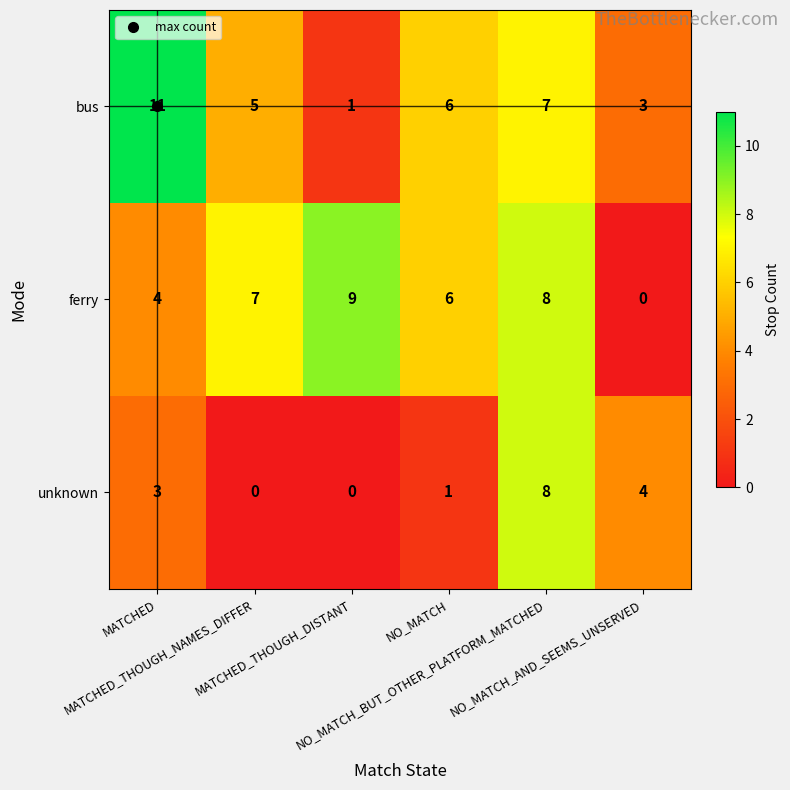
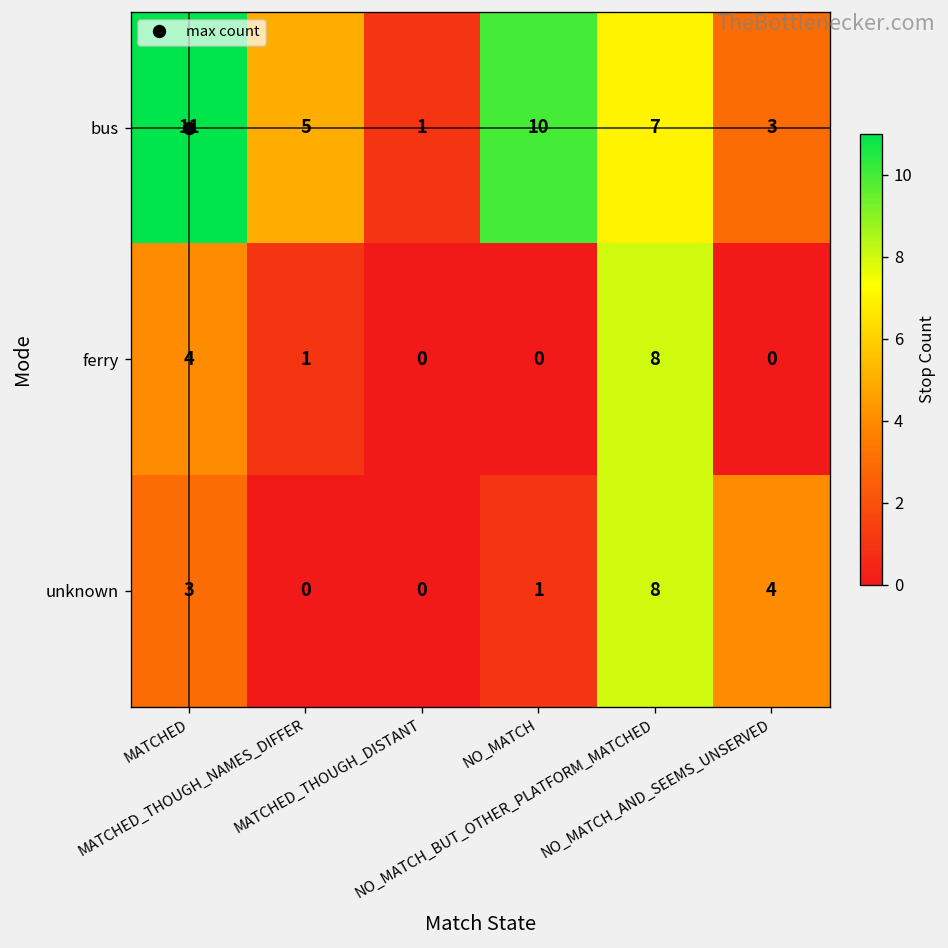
  {
    "bus": {
      "MATCHED_THOUGH_NAMES_DIFFER": 5,
      "MATCHED_THOUGH_DISTANT": 1,
-     "NO_MATCH": 6,
+     "NO_MATCH": 10,
      "NO_MATCH_BUT_OTHER_PLATFORM_MATCHED": 7,
      "NO_MATCH_AND_SEEMS_UNSERVED": 3
    },
    "ferry": {
      "MATCHED": 4,
-     "MATCHED_THOUGH_NAMES_DIFFER": 7,
-     "MATCHED_THOUGH_DISTANT": 9,
-     "NO_MATCH": 6,
+     "MATCHED_THOUGH_NAMES_DIFFER": 1,
+     "MATCHED_THOUGH_DISTANT": 0,
+     "NO_MATCH": 0,
      "NO_MATCH_BUT_OTHER_PLATFORM_MATCHED": 8,
      "NO_MATCH_AND_SEEMS_UNSERVED": 0
    },
    "unknown": {
      "MATCHED": 3,
      "MATCHED_THOUGH_NAMES_DIFFER": 0,
      "MATCHED_THOUGH_DISTANT": 0,
      "NO_MATCH": 1,
      "NO_MATCH_BUT_OTHER_PLATFORM_MATCHED": 8,
      "NO_MATCH_AND_SEEMS_UNSERVED": 4
    }
  }
